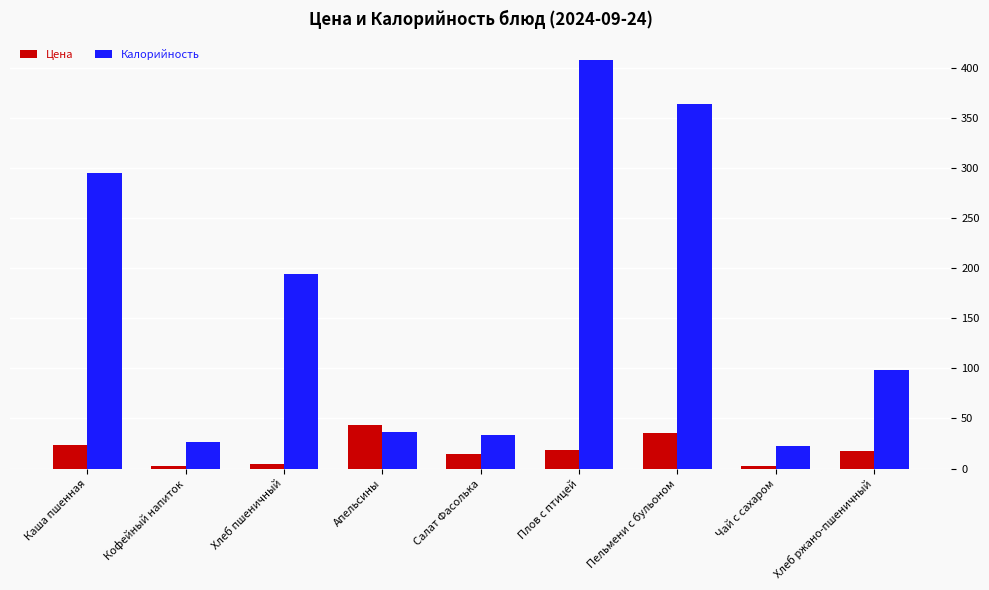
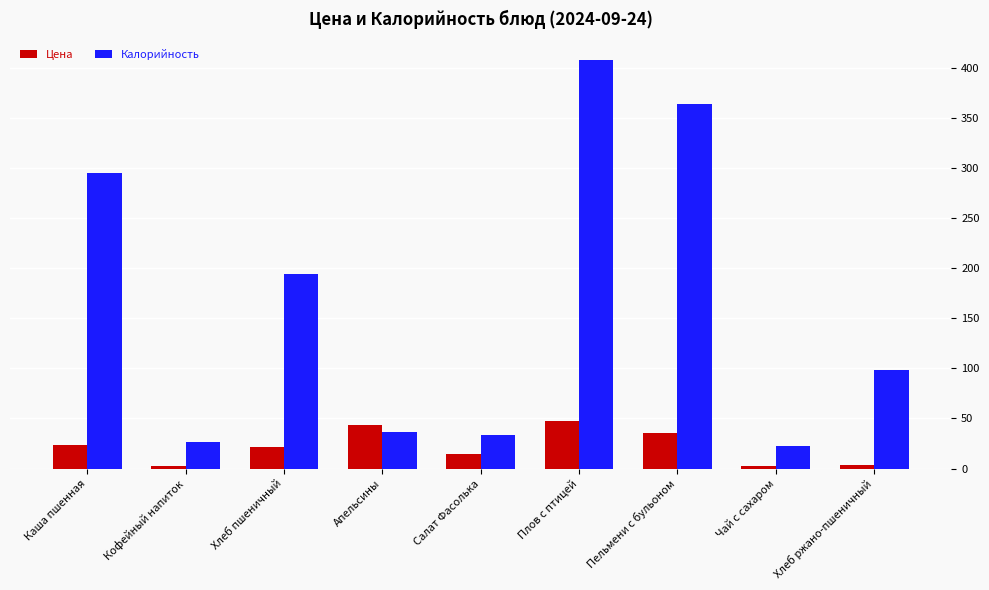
  {
    "Цена": {
      "Каша пшенная": 24,
      "Кофейный напиток": 3,
-     "Хлеб пшеничный": 4,
+     "Хлеб пшеничный": 21,
      "Апельсины": 44,
      "Салат Фасолька": 15,
-     "Плов с птицей": 18,
+     "Плов с птицей": 47,
      "Пельмени с бульоном": 36,
      "Чай с сахаром": 3,
-     "Хлеб ржано-пшеничный": 18
+     "Хлеб ржано-пшеничный": 4
    },
    "Калорийность": {
      "Каша пшенная": 295,
      "Кофейный напиток": 27,
      "Хлеб пшеничный": 194,
      "Апельсины": 37,
      "Салат Фасолька": 34,
      "Плов с птицей": 408,
      "Пельмени с бульоном": 364,
      "Чай с сахаром": 23,
      "Хлеб ржано-пшеничный": 98
    }
  }
